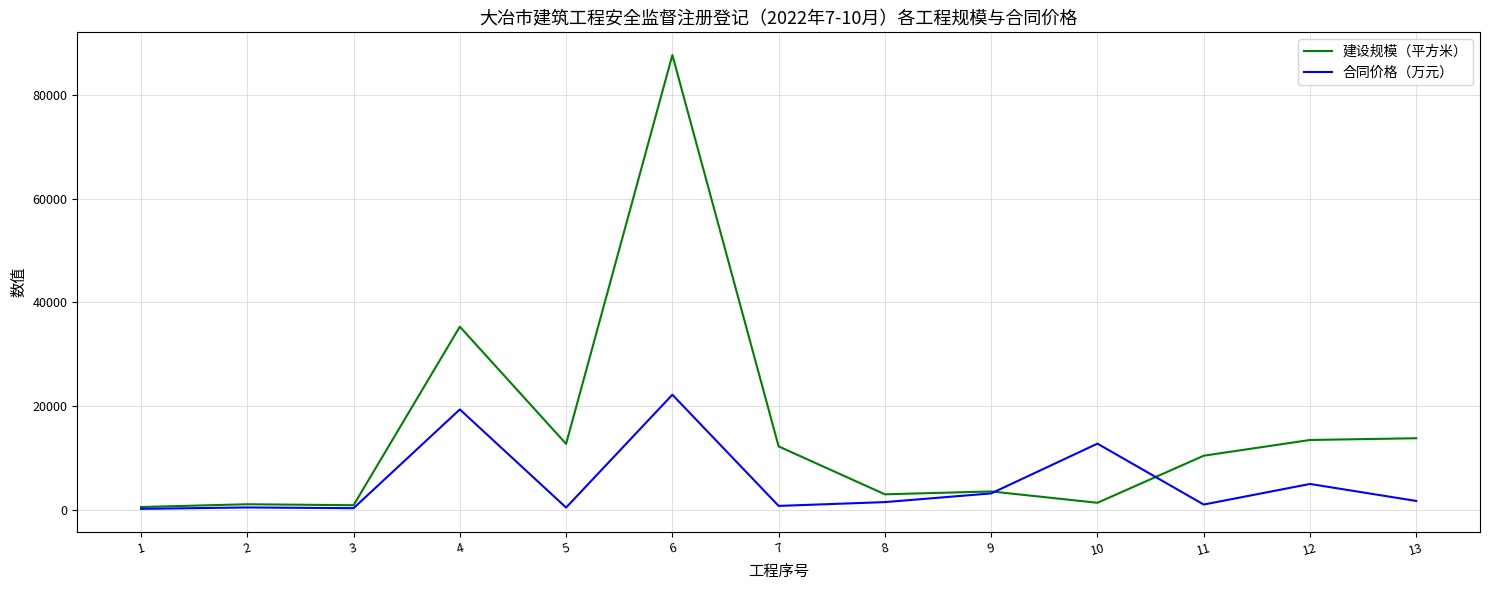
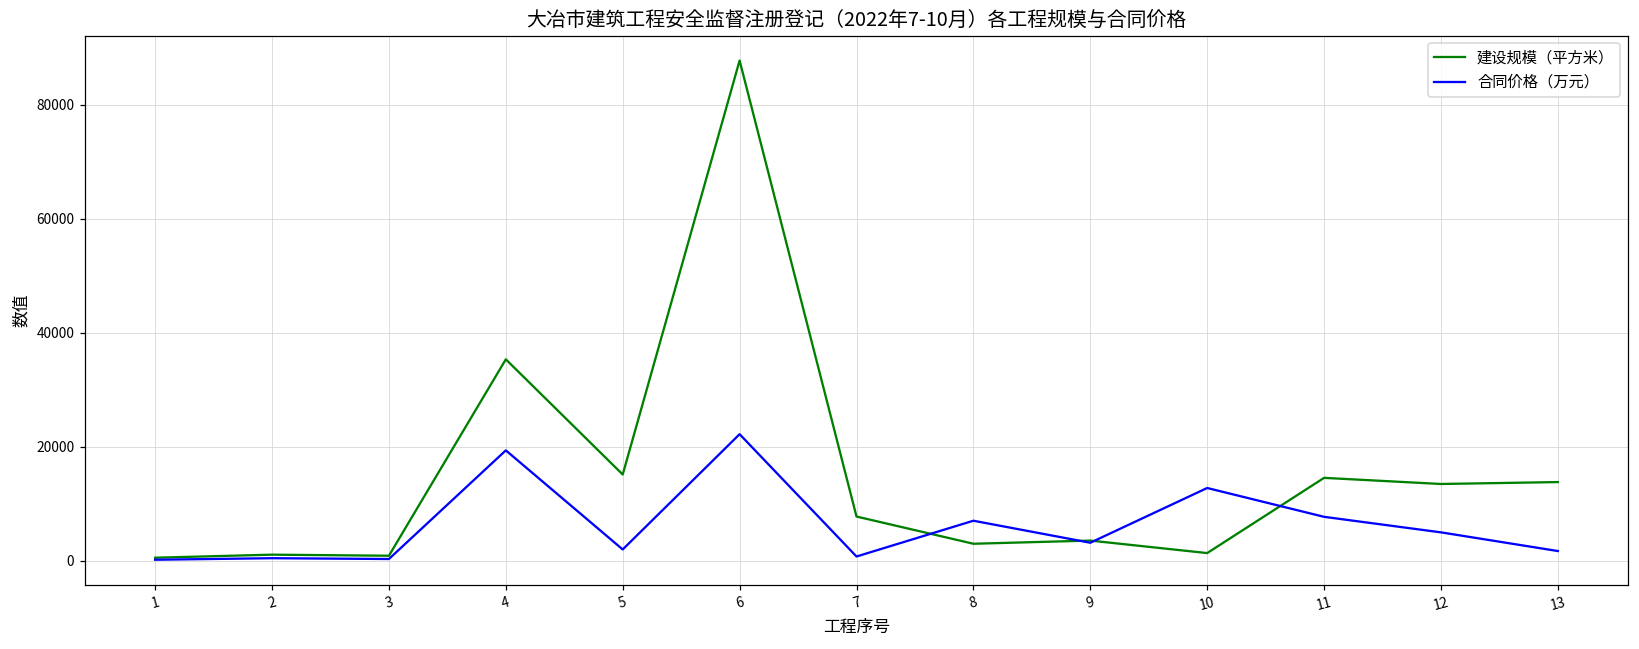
  {
    "建设规模（平方米）": {
      "2": 1000,
      "3": 1000,
      "4": 35000,
-     "5": 13000,
+     "5": 15000,
      "6": 88000,
-     "7": 12000,
+     "7": 8000,
      "8": 3000,
      "10": 1000,
-     "11": 10000,
+     "11": 15000,
      "12": 13000,
      "13": 14000
    },
    "合同价格（万元）": {
      "2": 0,
      "3": 0,
      "4": 19000,
-     "5": 0,
+     "5": 2000,
      "6": 22000,
      "7": 1000,
-     "8": 2000,
+     "8": 7000,
      "10": 13000,
-     "11": 1000,
+     "11": 8000,
      "12": 5000,
      "13": 2000
    }
  }
